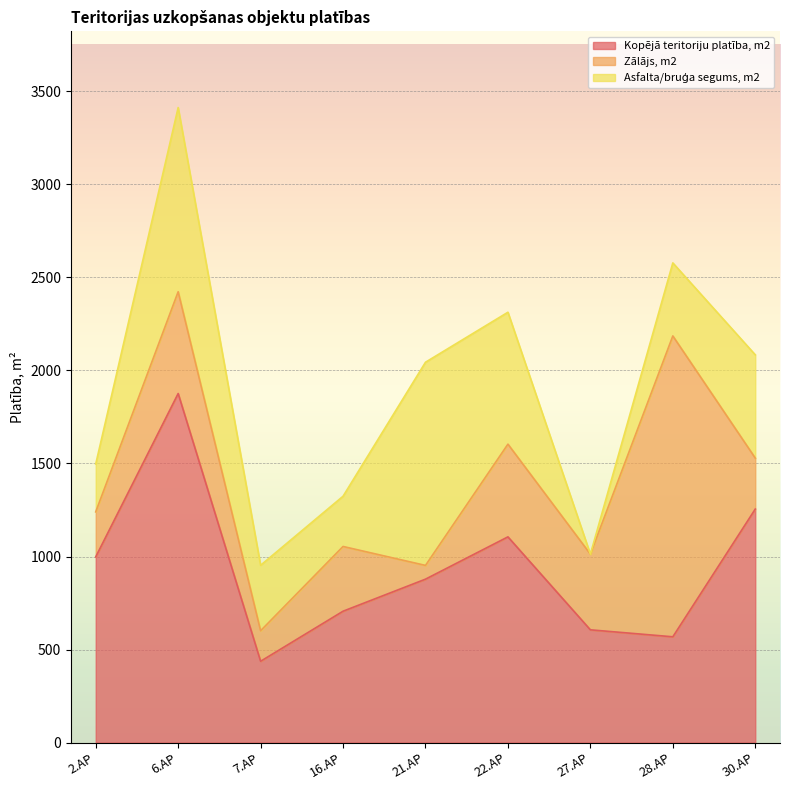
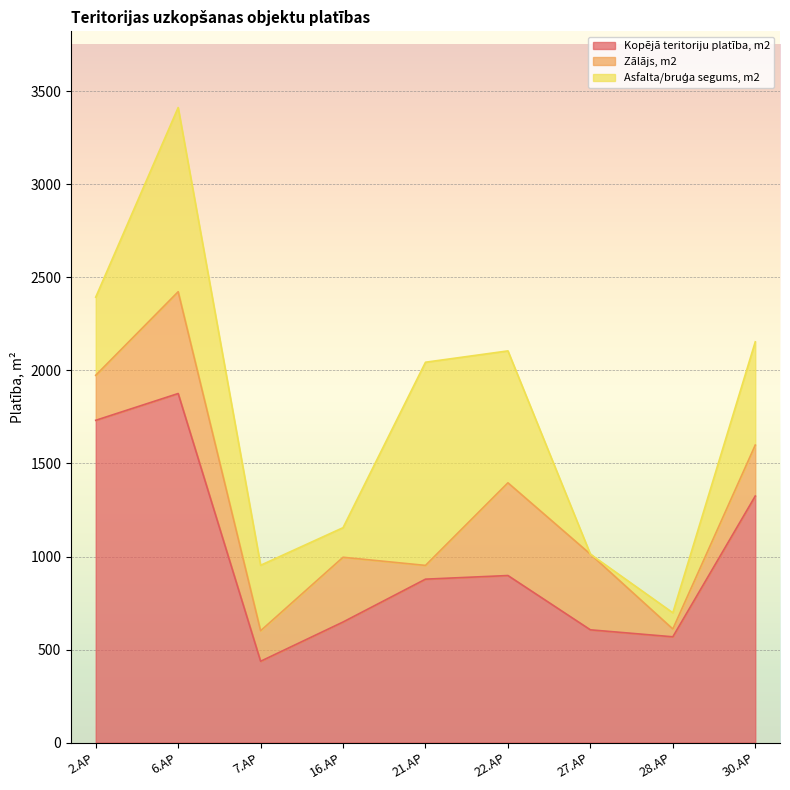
  {
    "Kopējā teritoriju platība, m2": {
-     "2.AP": 1000,
+     "2.AP": 1730,
      "6.AP": 1880,
      "7.AP": 440,
-     "16.AP": 710,
+     "16.AP": 650,
      "21.AP": 880,
-     "22.AP": 1110,
+     "22.AP": 900,
      "27.AP": 610,
      "28.AP": 570,
-     "30.AP": 1260
+     "30.AP": 1330
    },
    "Zālājs, m2": {
      "2.AP": 240,
      "6.AP": 550,
      "7.AP": 160,
      "16.AP": 350,
      "21.AP": 70,
      "22.AP": 500,
-     "28.AP": 1620,
+     "28.AP": 40,
      "30.AP": 270
    },
    "Asfalta/bruģa segums, m2": {
-     "2.AP": 260,
+     "2.AP": 420,
      "6.AP": 990,
      "7.AP": 350,
-     "16.AP": 270,
+     "16.AP": 160,
      "21.AP": 1090,
      "22.AP": 710,
-     "28.AP": 390,
+     "28.AP": 90,
      "30.AP": 560
    }
  }
